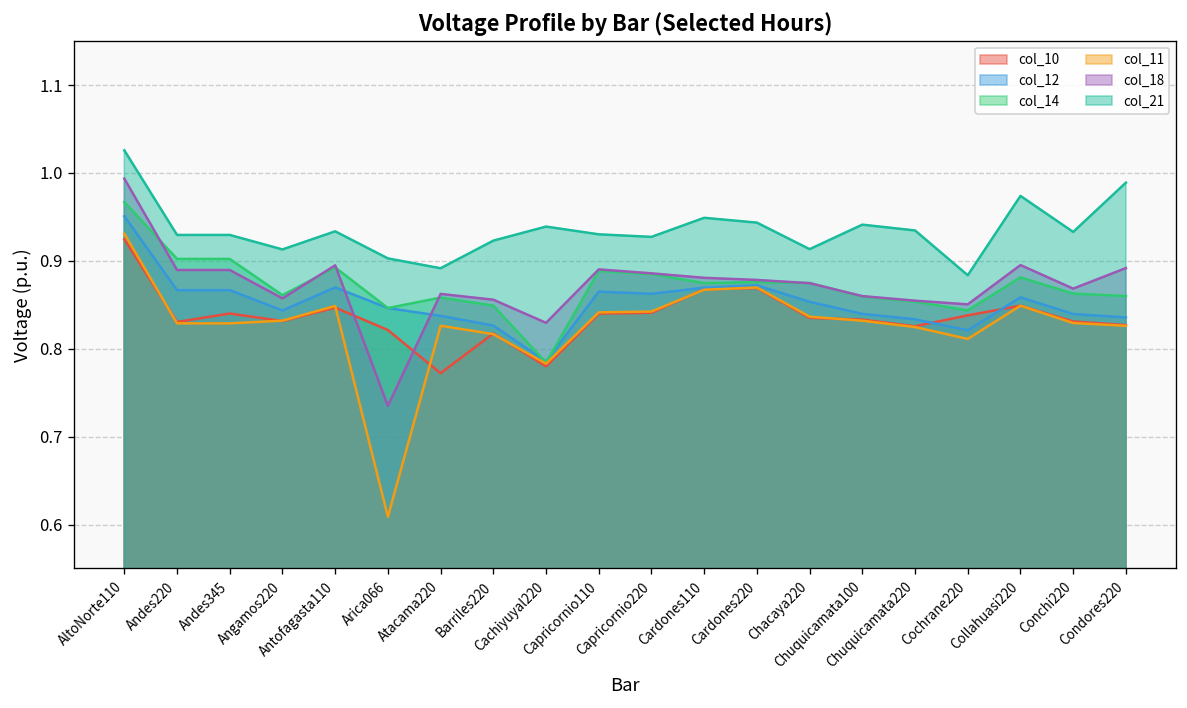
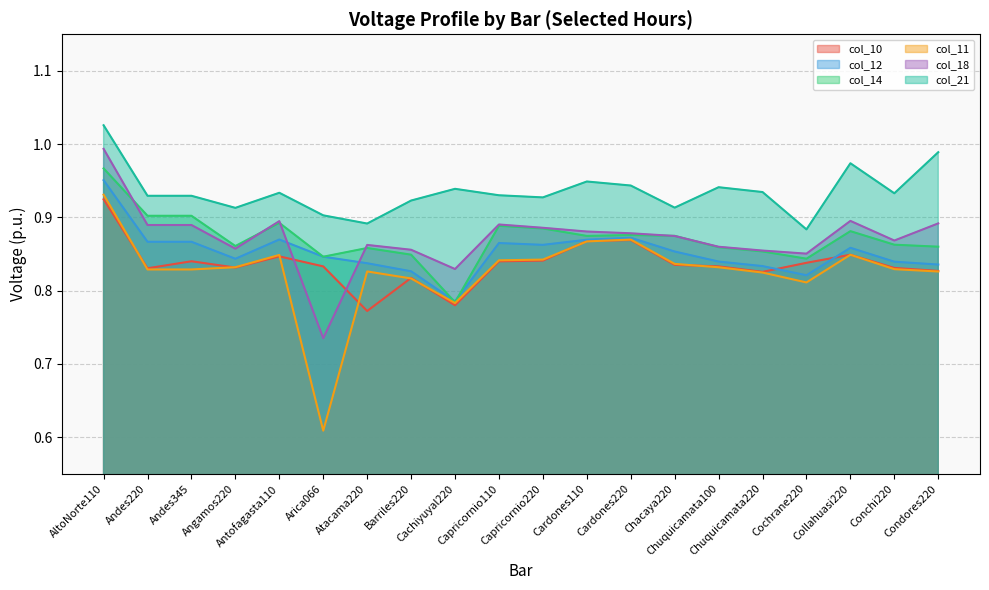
  {
    "col_10": {
      "AltoNorte110": 0.92,
      "Andes345": 0.84,
-     "Arica066": 0.82,
+     "Arica066": 0.83,
      "Atacama220": 0.77,
      "Cochrane220": 0.84
    },
    "col_11": {
      "AltoNorte110": 0.93,
      "Andes345": 0.83,
      "Arica066": 0.61,
      "Atacama220": 0.83,
      "Cochrane220": 0.81
    },
    "col_18": {
      "AltoNorte110": 0.99,
      "Andes220": 0.89,
      "Andes345": 0.89,
      "Angamos220": 0.86,
      "Arica066": 0.74,
      "Atacama220": 0.86,
      "Barriles220": 0.86,
      "Cachiyuyal220": 0.83,
      "Cardones110": 0.88,
      "Cochrane220": 0.85,
      "Collahuasi220": 0.90,
      "Conchi220": 0.87,
      "Condores220": 0.89
    }
  }
